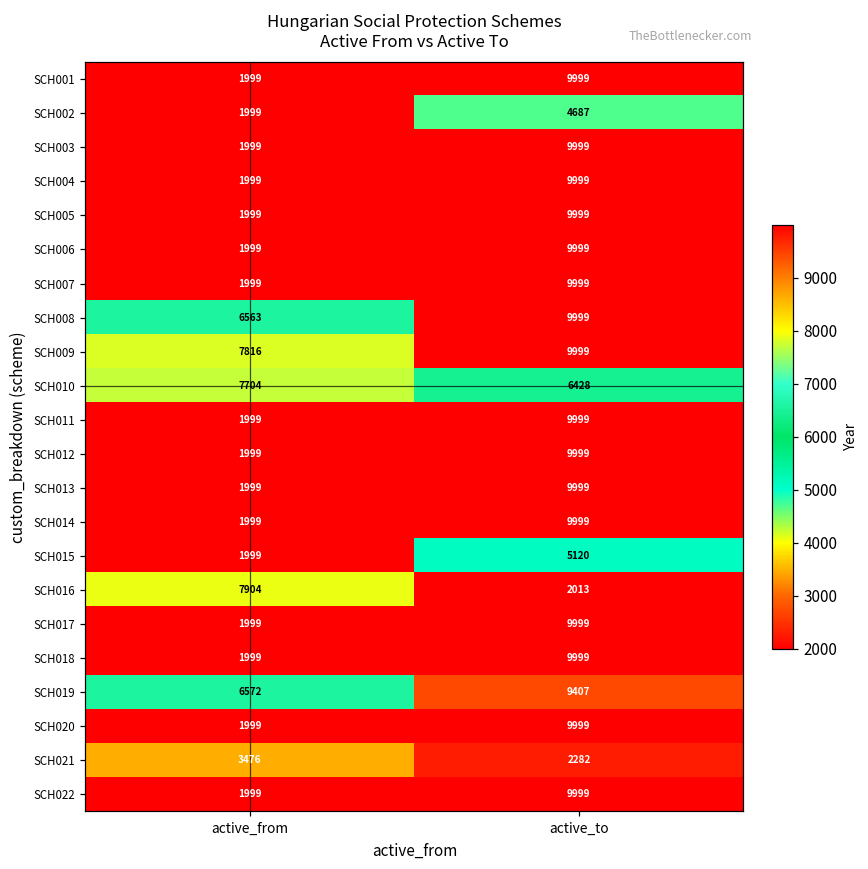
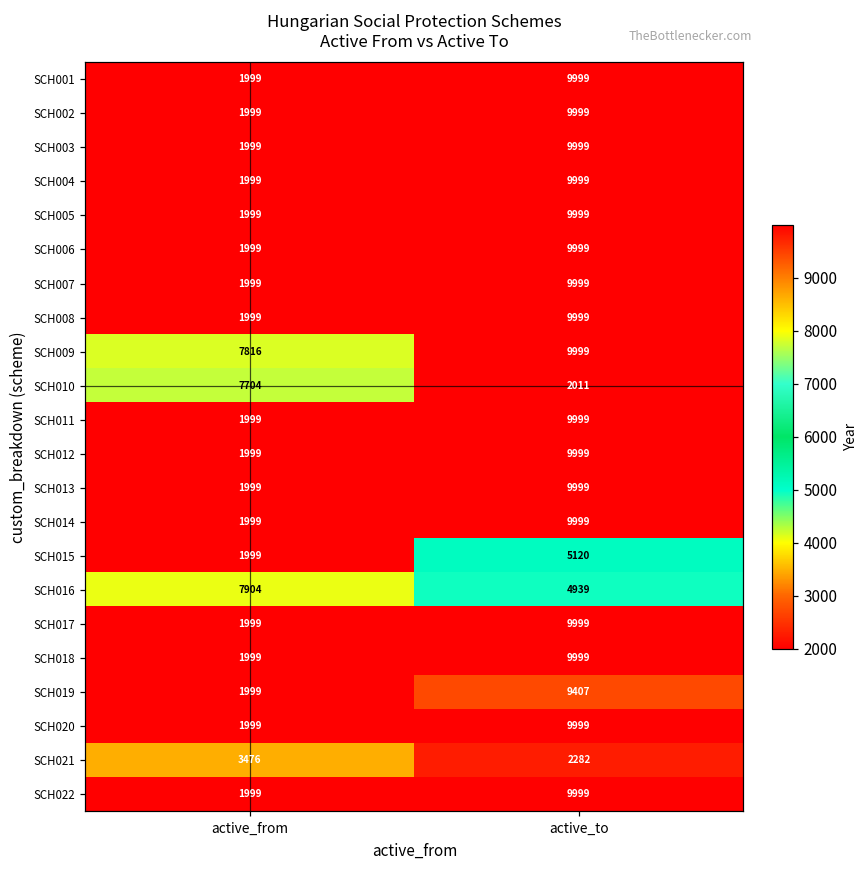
  {
    "SCH001": {
      "active_from": 1999,
      "active_to": 9999
    },
    "SCH002": {
      "active_from": 1999,
-     "active_to": 4687
+     "active_to": 9999
    },
    "SCH003": {
      "active_from": 1999,
      "active_to": 9999
    },
    "SCH004": {
      "active_from": 1999,
      "active_to": 9999
    },
    "SCH005": {
      "active_from": 1999,
      "active_to": 9999
    },
    "SCH006": {
      "active_from": 1999,
      "active_to": 9999
    },
    "SCH007": {
      "active_from": 1999,
      "active_to": 9999
    },
    "SCH008": {
-     "active_from": 6563,
+     "active_from": 1999,
      "active_to": 9999
    },
    "SCH009": {
      "active_from": 7816,
      "active_to": 9999
    },
    "SCH010": {
      "active_from": 7704,
-     "active_to": 6428
+     "active_to": 2011
    },
    "SCH011": {
      "active_from": 1999,
      "active_to": 9999
    },
    "SCH012": {
      "active_from": 1999,
      "active_to": 9999
    },
    "SCH013": {
      "active_from": 1999,
      "active_to": 9999
    },
    "SCH014": {
      "active_from": 1999,
      "active_to": 9999
    },
    "SCH015": {
      "active_from": 1999,
      "active_to": 5120
    },
    "SCH016": {
      "active_from": 7904,
-     "active_to": 2013
+     "active_to": 4939
    },
    "SCH017": {
      "active_from": 1999,
      "active_to": 9999
    },
    "SCH018": {
      "active_from": 1999,
      "active_to": 9999
    },
    "SCH019": {
-     "active_from": 6572,
+     "active_from": 1999,
      "active_to": 9407
    },
    "SCH020": {
      "active_from": 1999,
      "active_to": 9999
    },
    "SCH021": {
      "active_from": 3476,
      "active_to": 2282
    },
    "SCH022": {
      "active_from": 1999,
      "active_to": 9999
    }
  }
